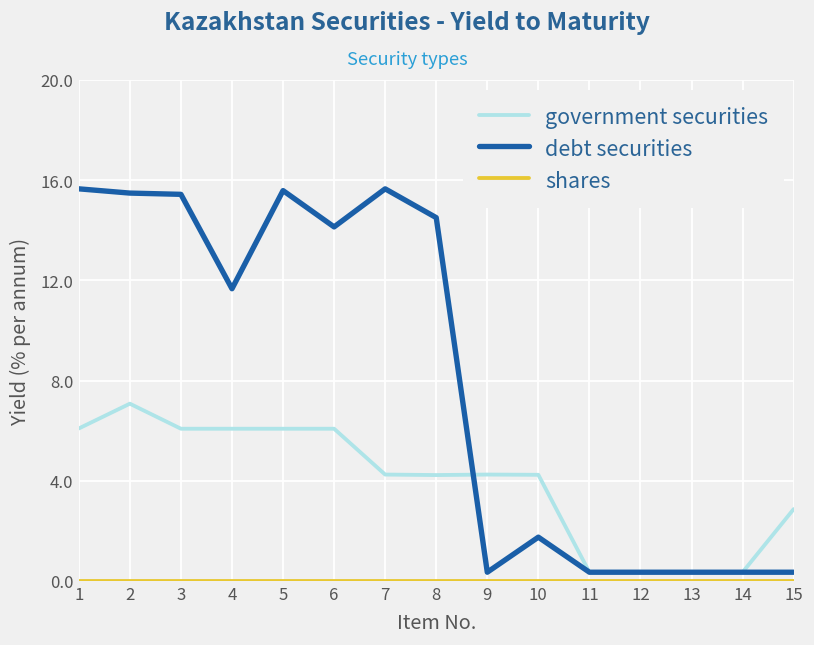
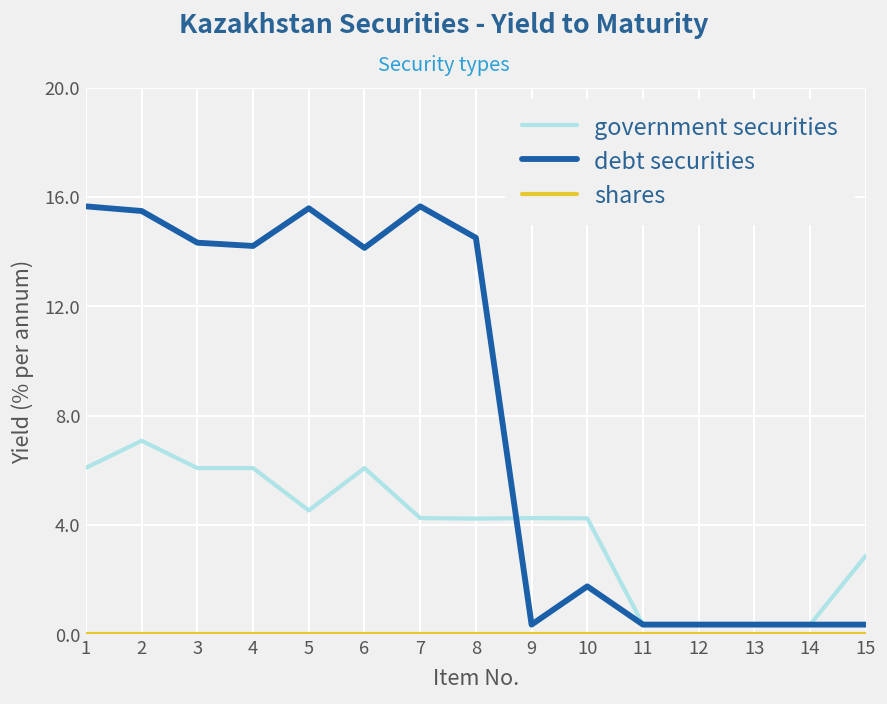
  {
    "government securities": {
      "1": 6.1,
      "2": 7.1,
      "3": 6.1,
      "4": 6.1,
-     "5": 6.1,
+     "5": 4.5,
      "6": 6.1,
      "7": 4.3,
      "8": 4.2,
      "9": 4.3,
      "10": 4.2,
      "15": 2.9
    },
    "debt securities": {
      "1": 15.7,
      "2": 15.5,
-     "3": 15.4,
-     "4": 11.7,
+     "3": 14.3,
+     "4": 14.2,
      "5": 15.6,
      "6": 14.1,
      "7": 15.7,
      "8": 14.5,
      "9": 0.4,
      "10": 1.8,
      "15": 0.4
    },
    "shares": {
      "1": 0.0,
      "2": 0.0,
      "3": 0.0,
      "4": 0.0,
      "5": 0.0,
      "6": 0.0,
      "7": 0.0,
      "8": 0.0,
      "9": 0.0,
      "10": 0.0,
      "11": 0.0,
      "12": 0.0,
      "13": 0.0,
      "14": 0.0,
      "15": 0.0
    }
  }
